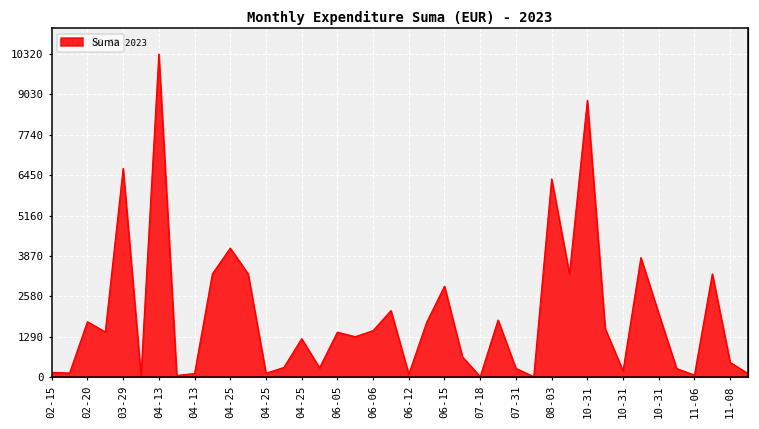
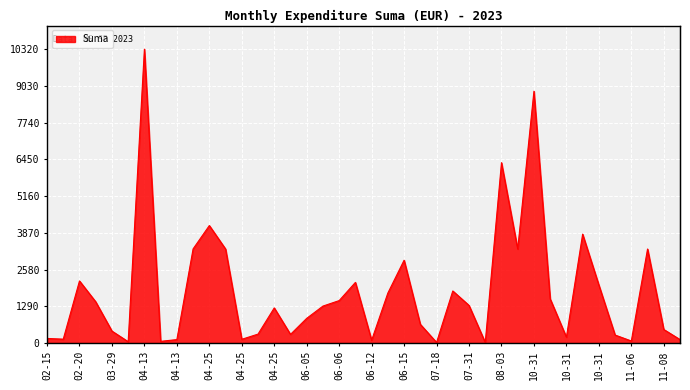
  {
    "02-15": 200,
-   "02-20": 1800,
-   "03-29": 6700,
-   "06-05": 1400,
+   "02-20": 2200,
+   "03-29": 400,
+   "06-05": 900,
    "06-06": 1500,
    "06-12": 100,
    "06-15": 2900,
    "07-18": 0,
-   "07-31": 300,
+   "07-31": 1300,
    "08-03": 6300,
    "11-06": 100,
    "11-08": 500
  }
